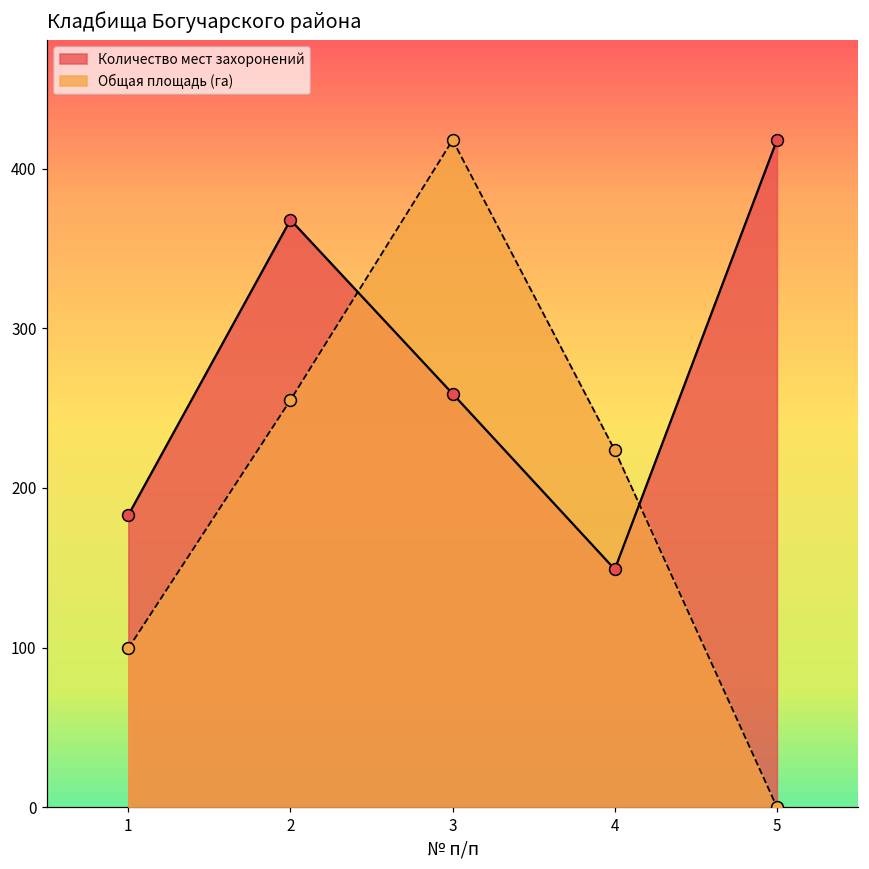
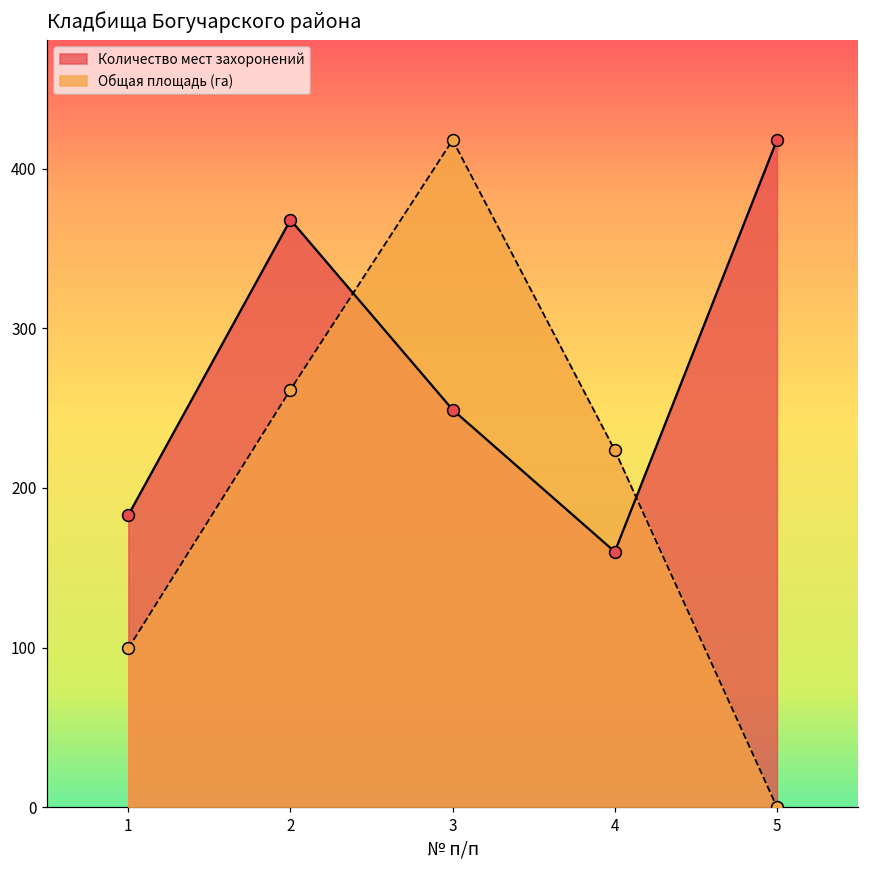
  {
    "Количество мест захоронений": {
      "1": 183,
      "2": 368,
-     "3": 259,
-     "4": 149,
+     "3": 249,
+     "4": 160,
      "5": 418
    },
    "Общая площадь (га)": {
      "1": 99,
-     "2": 255,
+     "2": 262,
      "3": 418,
      "4": 224,
      "5": 0
    }
  }
